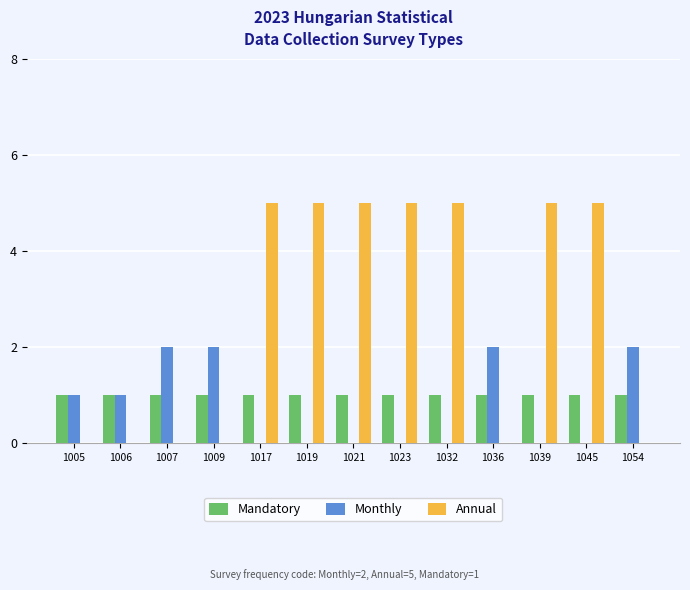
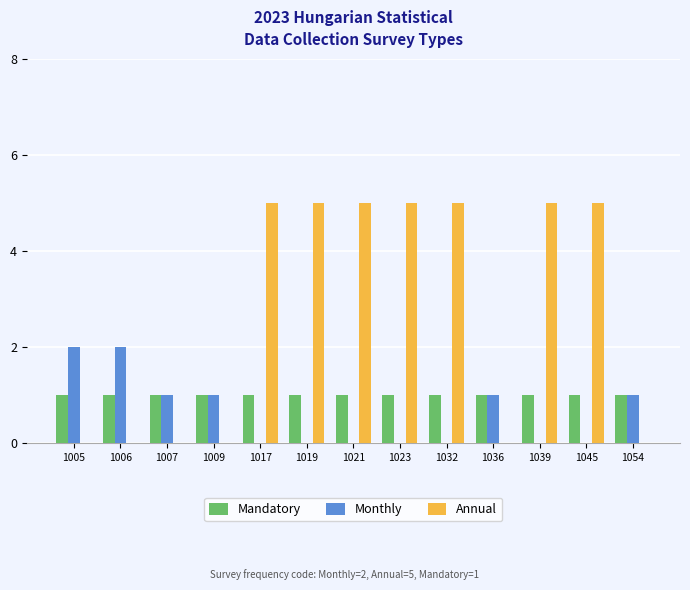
  {
    "Mandatory": {
      "1005": 1,
      "1006": 1,
      "1007": 1,
      "1009": 1,
      "1017": 1,
      "1019": 1,
      "1021": 1,
      "1023": 1,
      "1032": 1,
      "1036": 1,
      "1039": 1,
      "1045": 1,
      "1054": 1
    },
    "Monthly": {
-     "1005": 1,
-     "1006": 1,
-     "1007": 2,
-     "1009": 2,
+     "1005": 2,
+     "1006": 2,
+     "1007": 1,
+     "1009": 1,
      "1017": 0,
      "1019": 0,
      "1021": 0,
      "1023": 0,
      "1032": 0,
-     "1036": 2,
+     "1036": 1,
      "1039": 0,
      "1045": 0,
-     "1054": 2
+     "1054": 1
    },
    "Annual": {
      "1005": 0,
      "1006": 0,
      "1007": 0,
      "1009": 0,
      "1017": 5,
      "1019": 5,
      "1021": 5,
      "1023": 5,
      "1032": 5,
      "1036": 0,
      "1039": 5,
      "1045": 5,
      "1054": 0
    }
  }
